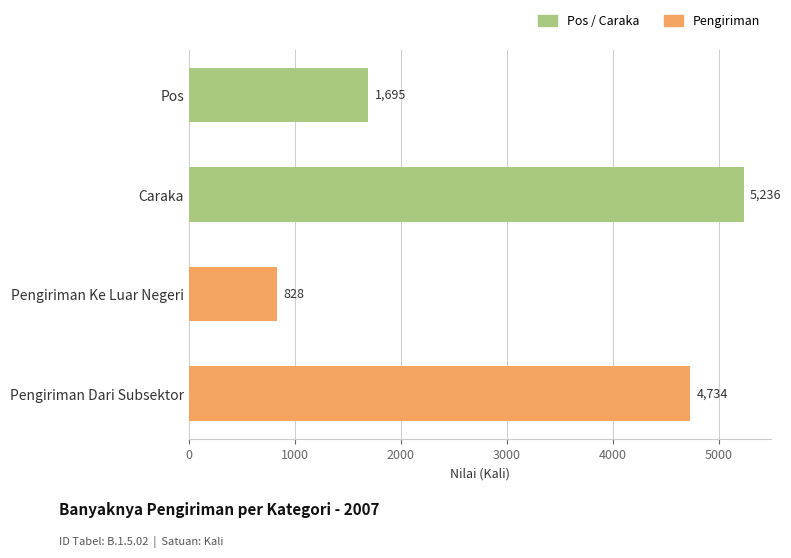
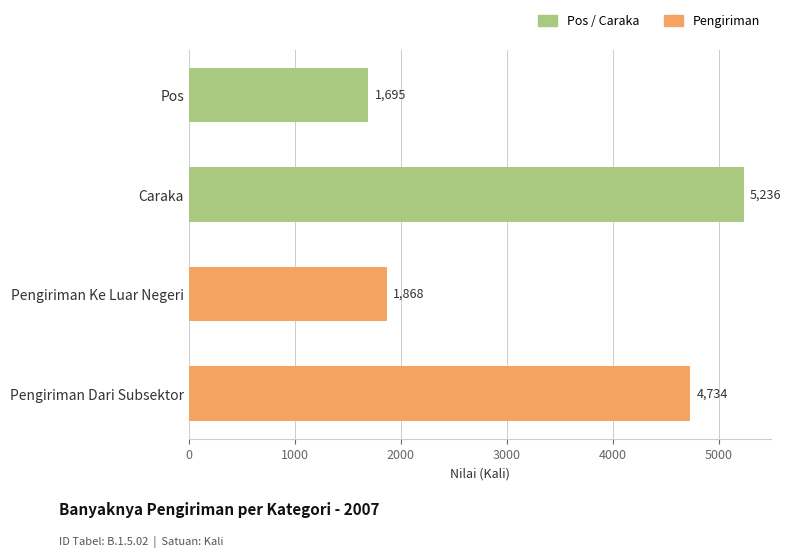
  {
    "Pos": "1,695",
    "Caraka": "5,236",
-   "Pengiriman Ke Luar Negeri": "828",
+   "Pengiriman Ke Luar Negeri": "1,868",
    "Pengiriman Dari Subsektor": "4,734"
  }
